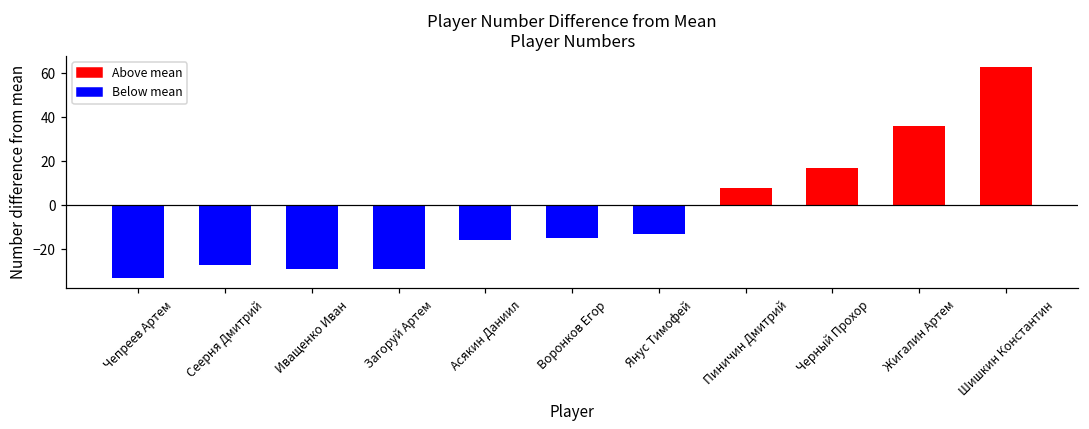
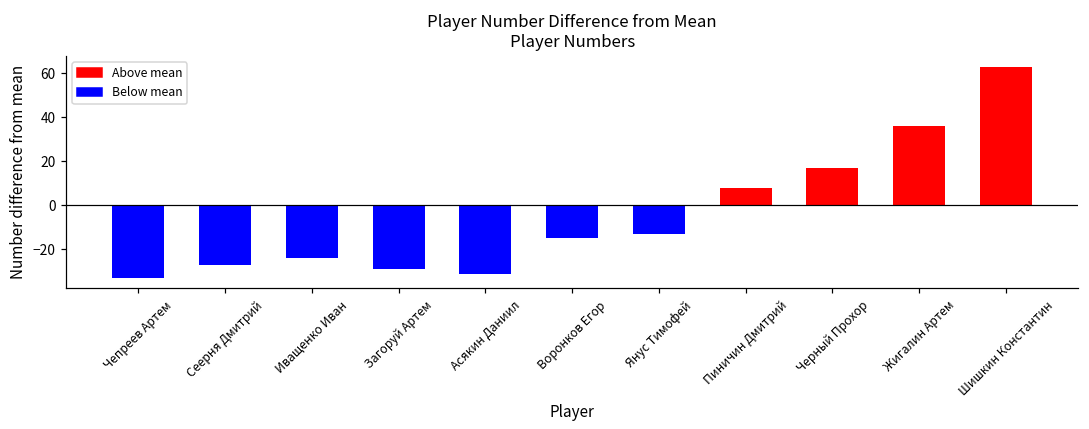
  {
    "Чепреев Артем": -33,
    "Сеерня Дмитрий": -27,
-   "Иващенко Иван": -29,
+   "Иващенко Иван": -24,
    "Загоруй Артем": -29,
-   "Асякин Даниил": -16,
+   "Асякин Даниил": -31,
    "Воронков Егор": -15,
    "Янус Тимофей": -13,
    "Пиничин Дмитрий": 8,
    "Черный Прохор": 17,
    "Жигалин Артем": 36,
    "Шишкин Константин": 63
  }
